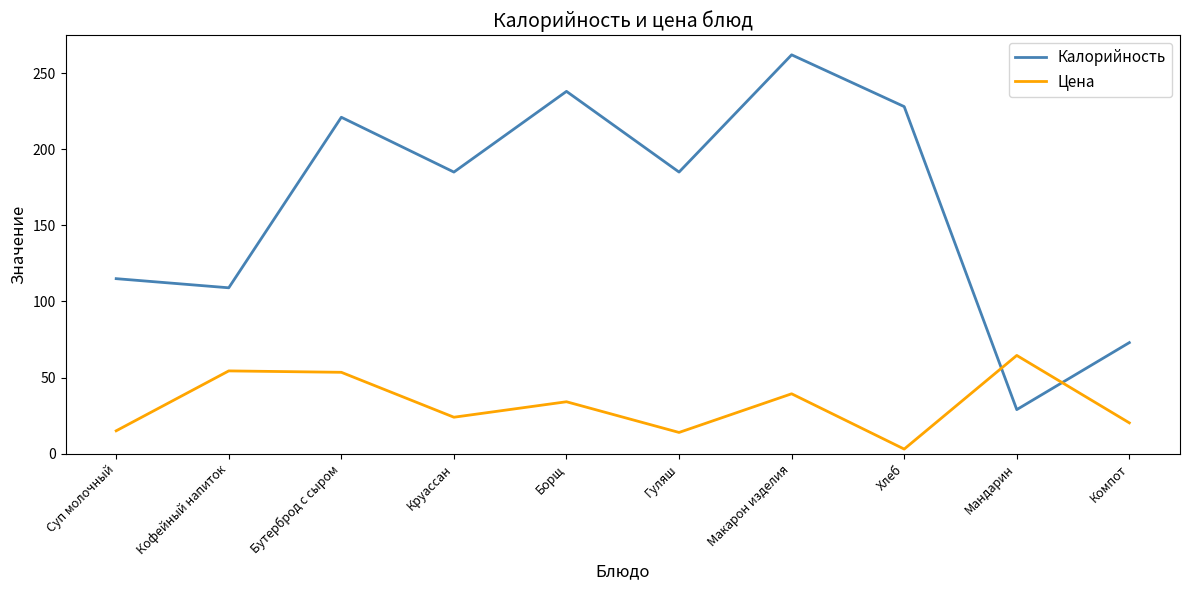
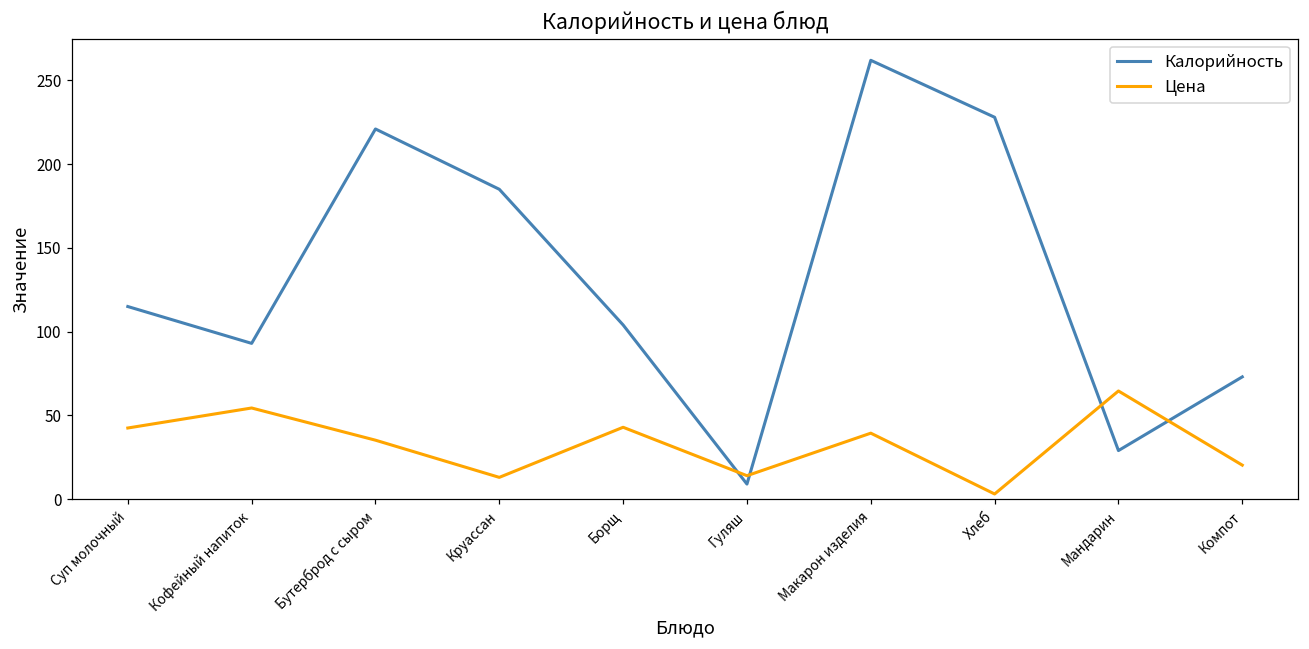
  {
    "Калорийность": {
      "Суп молочный": 115,
-     "Кофейный напиток": 109,
+     "Кофейный напиток": 93,
      "Бутерброд с сыром": 221,
      "Круассан": 185,
-     "Борщ": 238,
-     "Гуляш": 185,
+     "Борщ": 104,
+     "Гуляш": 9,
      "Макарон изделия": 262,
      "Хлеб": 228,
      "Мандарин": 29,
      "Компот": 73
    },
    "Цена": {
-     "Суп молочный": 15,
+     "Суп молочный": 42,
      "Кофейный напиток": 54,
-     "Бутерброд с сыром": 54,
-     "Круассан": 24,
-     "Борщ": 34,
+     "Бутерброд с сыром": 35,
+     "Круассан": 13,
+     "Борщ": 43,
      "Гуляш": 14,
      "Макарон изделия": 39,
      "Хлеб": 3,
      "Мандарин": 65,
      "Компот": 20
    }
  }
